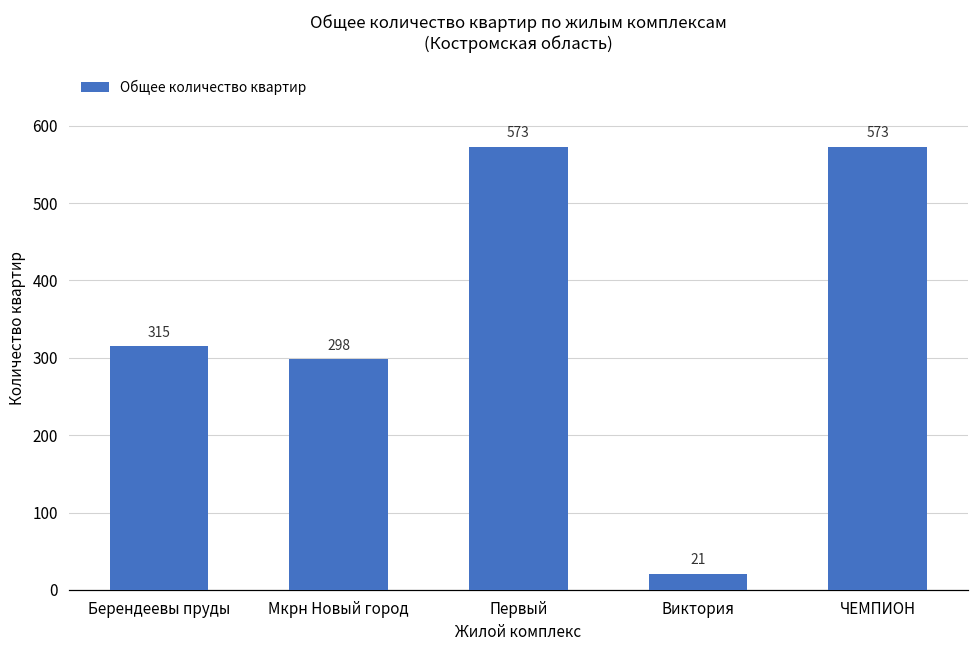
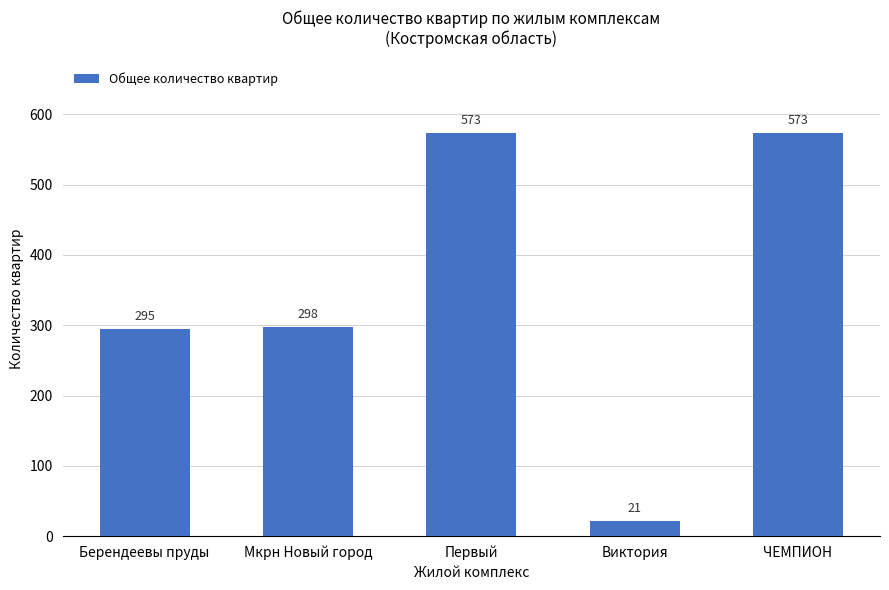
  {
-   "Берендеевы пруды": 315,
+   "Берендеевы пруды": 295,
    "Мкрн Новый город": 298,
    "Первый": 573,
    "Виктория": 21,
    "ЧЕМПИОН": 573
  }
